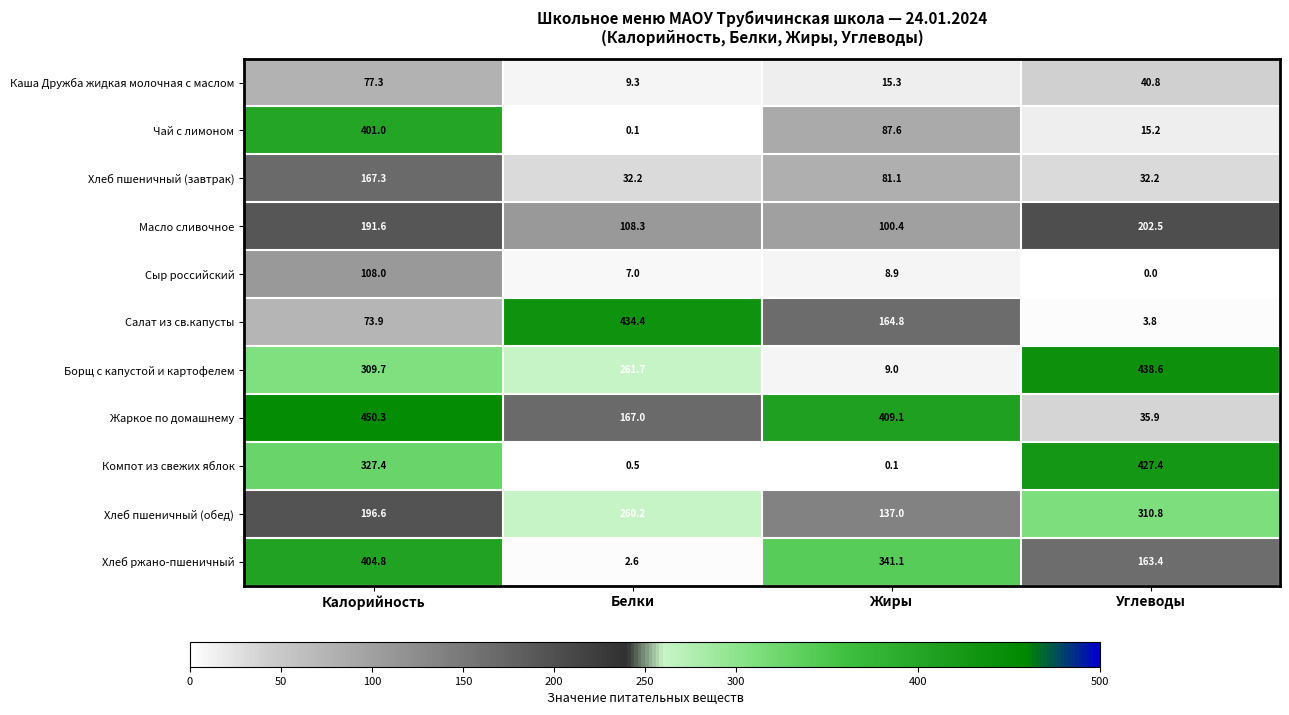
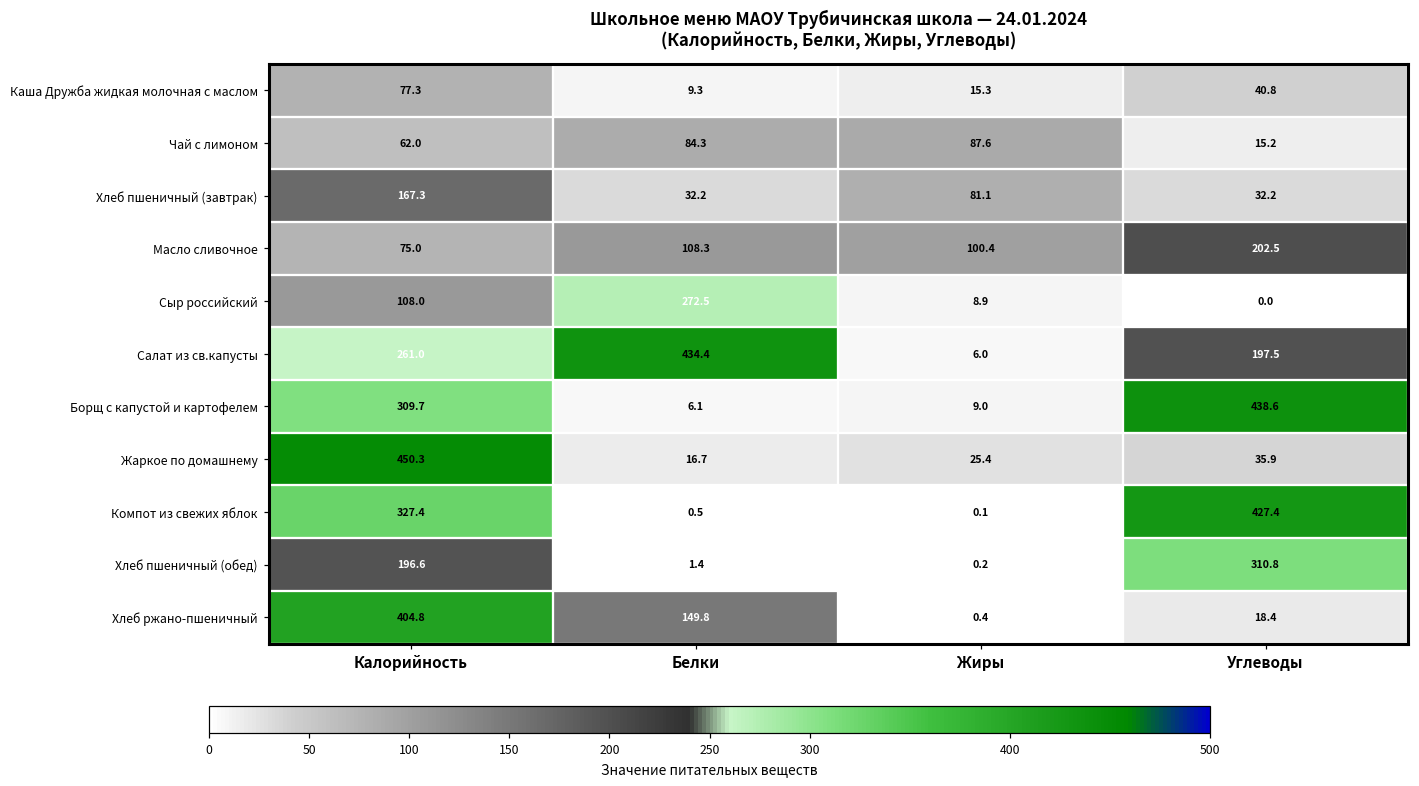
  {
    "Каша Дружба жидкая молочная с маслом": {
      "Калорийность": 77.3,
      "Белки": 9.3,
      "Жиры": 15.3,
      "Углеводы": 40.8
    },
    "Чай с лимоном": {
-     "Калорийность": 401.0,
-     "Белки": 0.1,
+     "Калорийность": 62.0,
+     "Белки": 84.3,
      "Жиры": 87.6,
      "Углеводы": 15.2
    },
    "Хлеб пшеничный (завтрак)": {
      "Калорийность": 167.3,
      "Белки": 32.2,
      "Жиры": 81.1,
      "Углеводы": 32.2
    },
    "Масло сливочное": {
-     "Калорийность": 191.6,
+     "Калорийность": 75.0,
      "Белки": 108.3,
      "Жиры": 100.4,
      "Углеводы": 202.5
    },
    "Сыр российский": {
      "Калорийность": 108.0,
-     "Белки": 7.0,
+     "Белки": 272.5,
      "Жиры": 8.9,
      "Углеводы": 0.0
    },
    "Салат из св.капусты": {
-     "Калорийность": 73.9,
+     "Калорийность": 261.0,
      "Белки": 434.4,
-     "Жиры": 164.8,
-     "Углеводы": 3.8
+     "Жиры": 6.0,
+     "Углеводы": 197.5
    },
    "Борщ с капустой и картофелем": {
      "Калорийность": 309.7,
-     "Белки": 261.7,
+     "Белки": 6.1,
      "Жиры": 9.0,
      "Углеводы": 438.6
    },
    "Жаркое по домашнему": {
      "Калорийность": 450.3,
-     "Белки": 167.0,
-     "Жиры": 409.1,
+     "Белки": 16.7,
+     "Жиры": 25.4,
      "Углеводы": 35.9
    },
    "Компот из свежих яблок": {
      "Калорийность": 327.4,
      "Белки": 0.5,
      "Жиры": 0.1,
      "Углеводы": 427.4
    },
    "Хлеб пшеничный (обед)": {
      "Калорийность": 196.6,
-     "Белки": 260.2,
-     "Жиры": 137.0,
+     "Белки": 1.4,
+     "Жиры": 0.2,
      "Углеводы": 310.8
    },
    "Хлеб ржано-пшеничный": {
      "Калорийность": 404.8,
-     "Белки": 2.6,
-     "Жиры": 341.1,
-     "Углеводы": 163.4
+     "Белки": 149.8,
+     "Жиры": 0.4,
+     "Углеводы": 18.4
    }
  }
